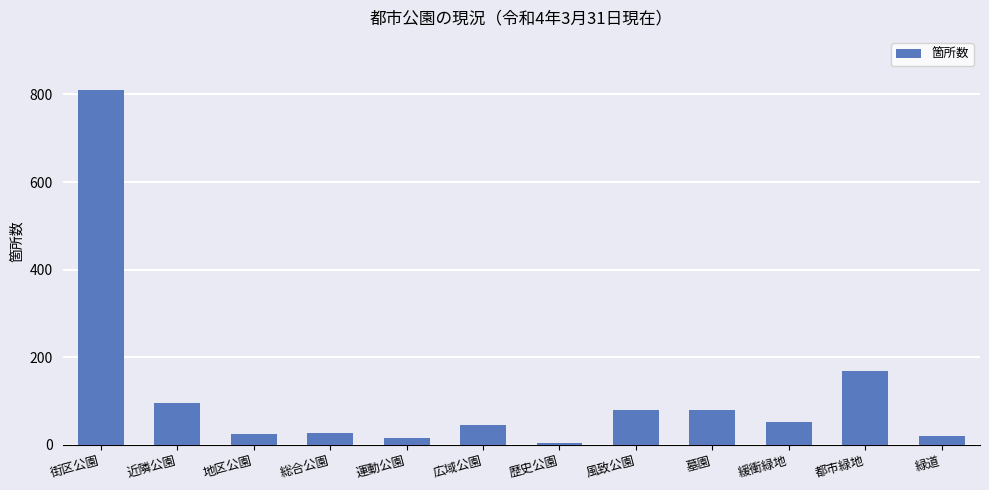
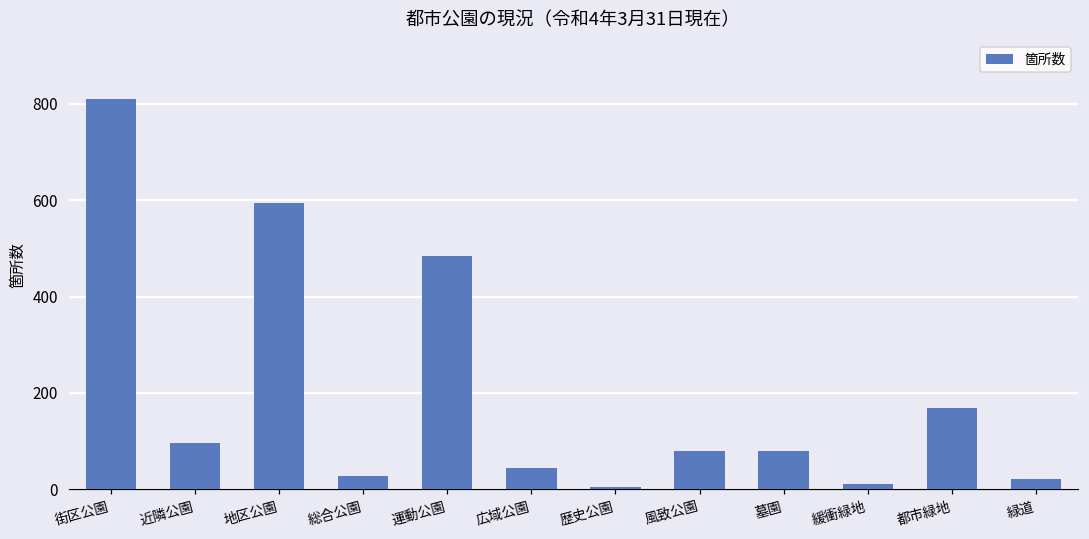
  {
    "街区公園": 810,
    "近隣公園": 100,
-   "地区公園": 30,
+   "地区公園": 590,
    "総合公園": 30,
-   "運動公園": 20,
+   "運動公園": 480,
    "広域公園": 50,
    "風致公園": 80,
    "墓園": 80,
-   "緩衝緑地": 50,
+   "緩衝緑地": 10,
    "都市緑地": 170,
    "緑道": 20
  }
